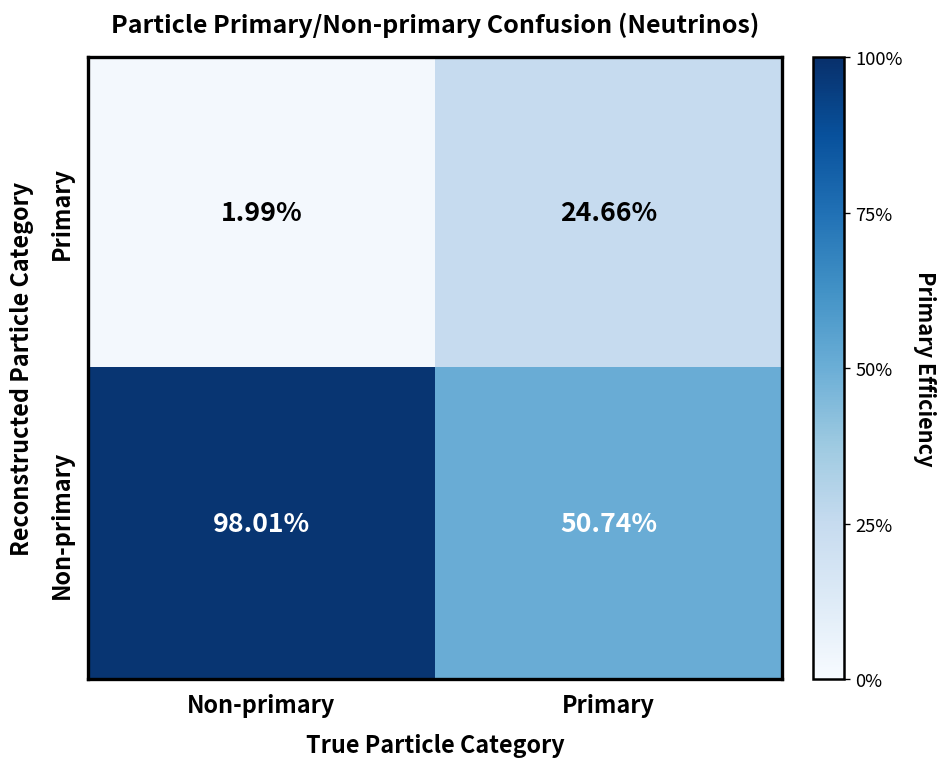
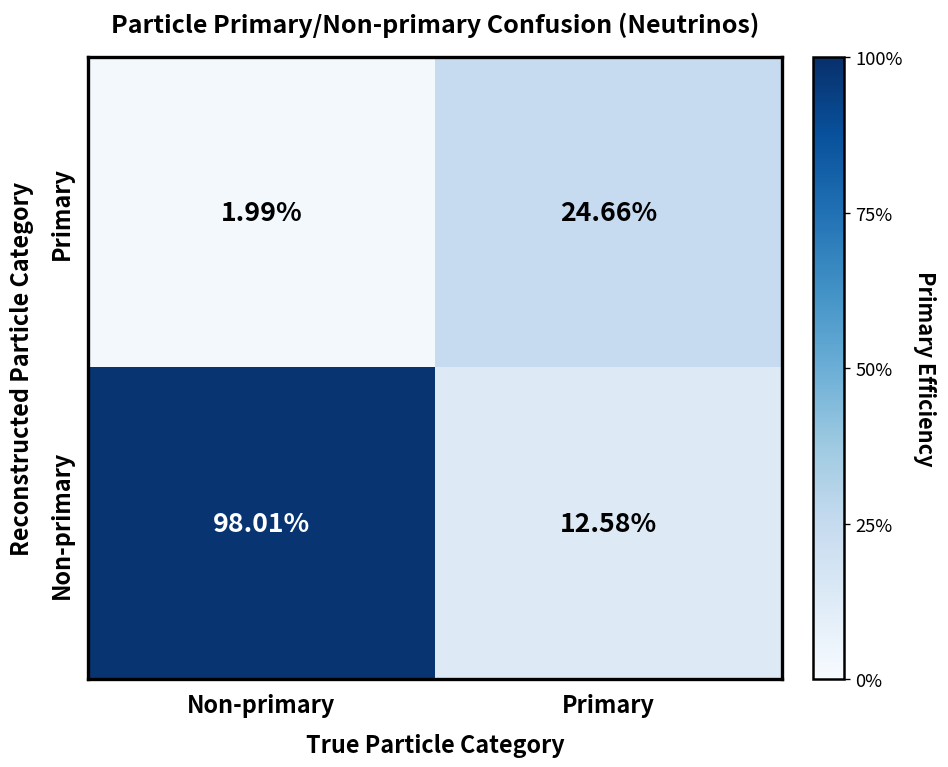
  {
    "Primary": {
      "Non-primary": "1.99%",
      "Primary": "24.66%"
    },
    "Non-primary": {
      "Non-primary": "98.01%",
-     "Primary": "50.74%"
+     "Primary": "12.58%"
    }
  }
